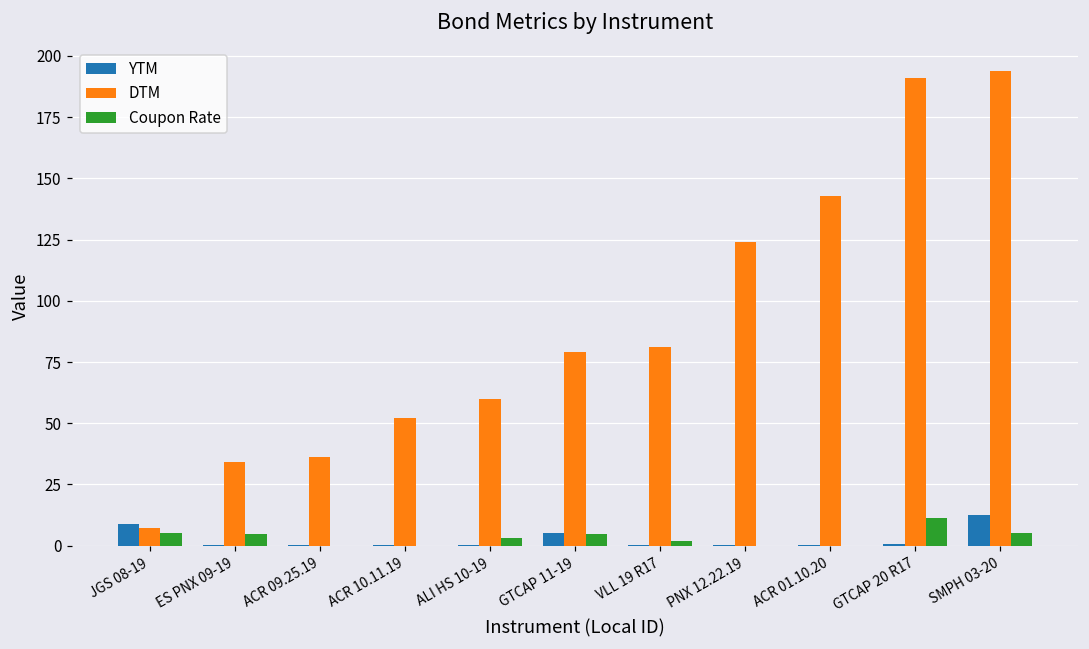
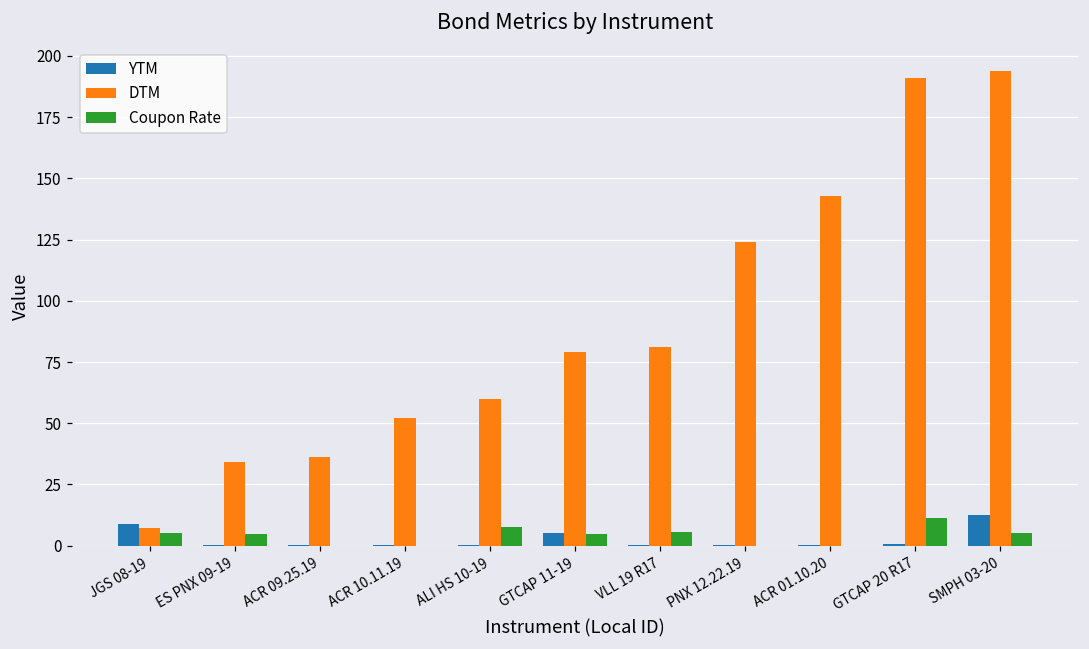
  {
    "YTM": {
      "JGS 08-19": 9,
      "GTCAP 11-19": 5,
      "SMPH 03-20": 12
    },
    "DTM": {
      "JGS 08-19": 7,
      "ES PNX 09-19": 34,
      "ACR 09.25.19": 36,
      "ACR 10.11.19": 52,
      "ALI HS 10-19": 60,
      "GTCAP 11-19": 79,
      "VLL 19 R17": 81,
      "PNX 12.22.19": 124,
      "ACR 01.10.20": 143,
      "GTCAP 20 R17": 191,
      "SMPH 03-20": 194
    },
    "Coupon Rate": {
      "JGS 08-19": 5,
      "ES PNX 09-19": 5,
      "ACR 09.25.19": 0,
      "ACR 10.11.19": 0,
-     "ALI HS 10-19": 3,
+     "ALI HS 10-19": 8,
      "GTCAP 11-19": 5,
-     "VLL 19 R17": 2,
+     "VLL 19 R17": 6,
      "PNX 12.22.19": 0,
      "ACR 01.10.20": 0,
      "GTCAP 20 R17": 11,
      "SMPH 03-20": 5
    }
  }
